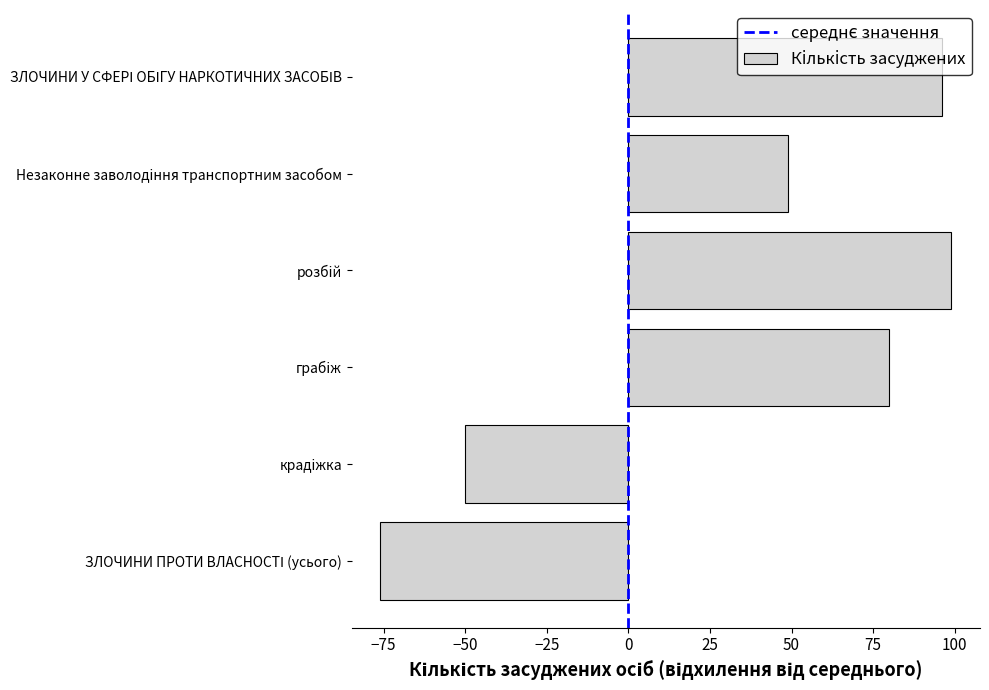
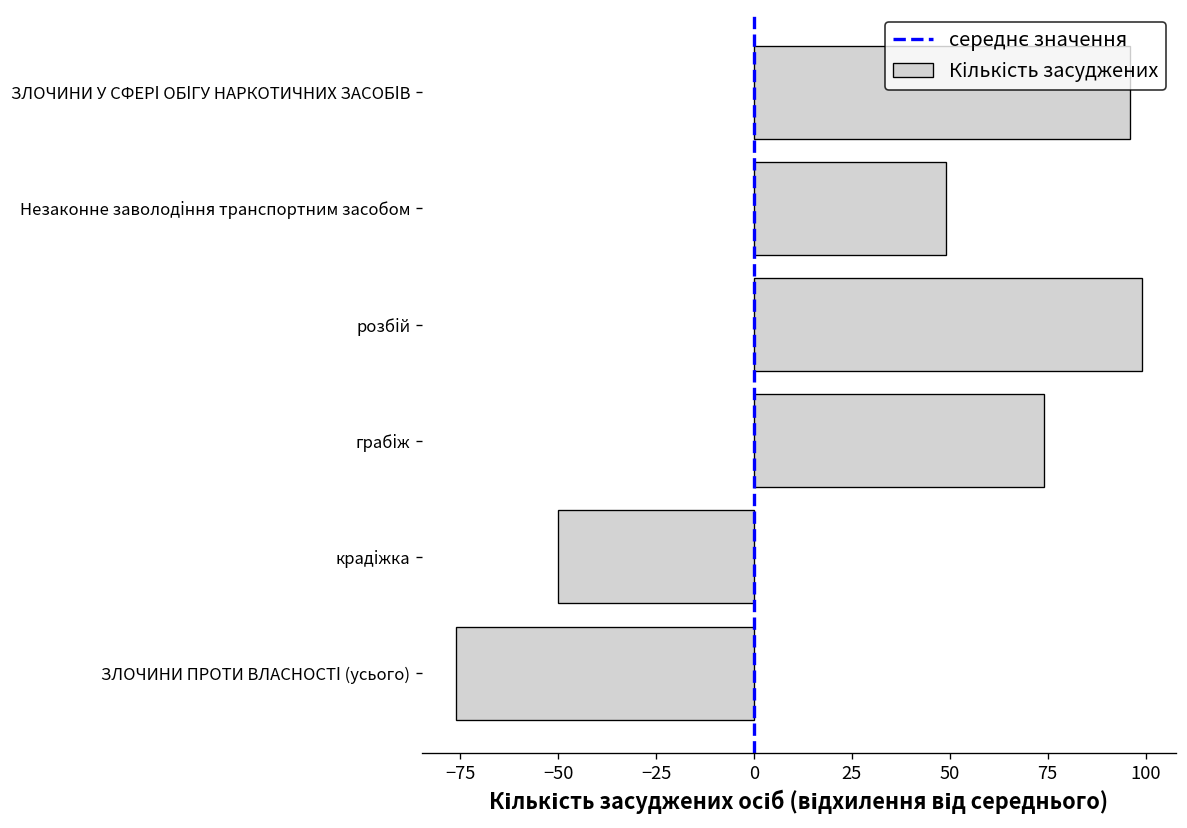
  {
    "ЗЛОЧИНИ У СФЕРІ ОБІГУ НАРКОТИЧНИХ ЗАСОБІВ": 96,
    "Незаконне заволодіння транспортним засобом": 49,
    "розбій": 99,
-   "грабіж": 80,
+   "грабіж": 74,
    "крадіжка": -50,
    "ЗЛОЧИНИ ПРОТИ ВЛАСНОСТІ (усього)": -76
  }
